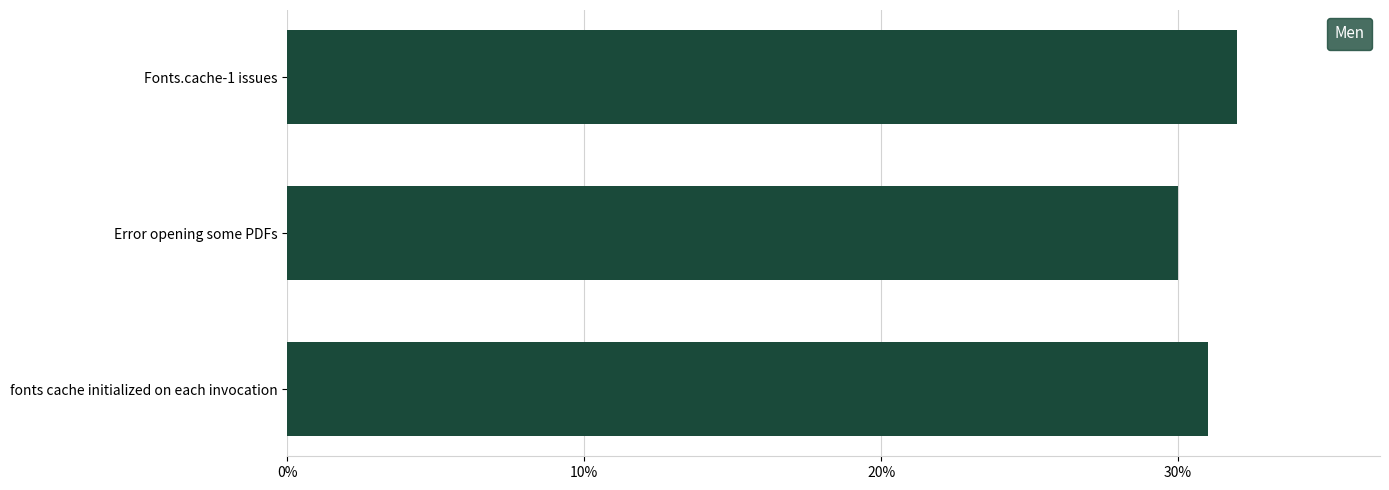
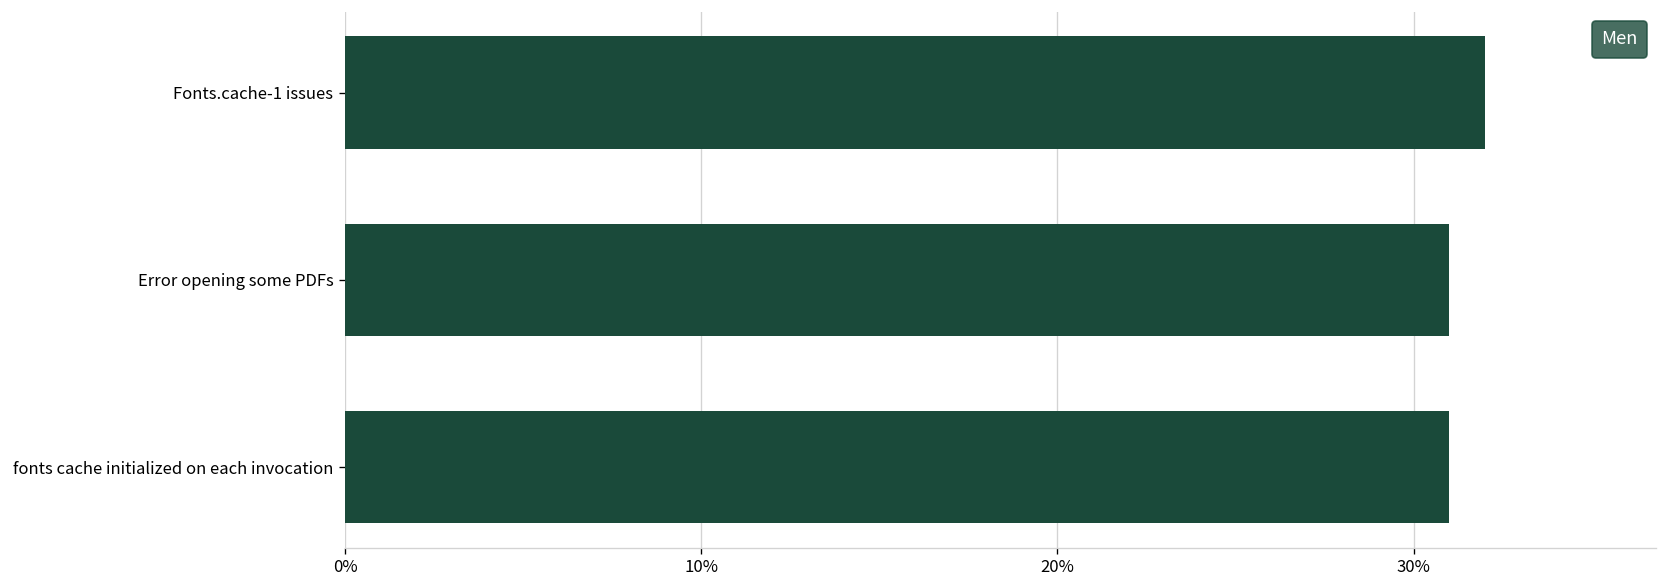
  {
    "Fonts.cache-1 issues": "32%",
-   "Error opening some PDFs": "30%",
+   "Error opening some PDFs": "31%",
    "fonts cache initialized on each invocation": "31%"
  }
